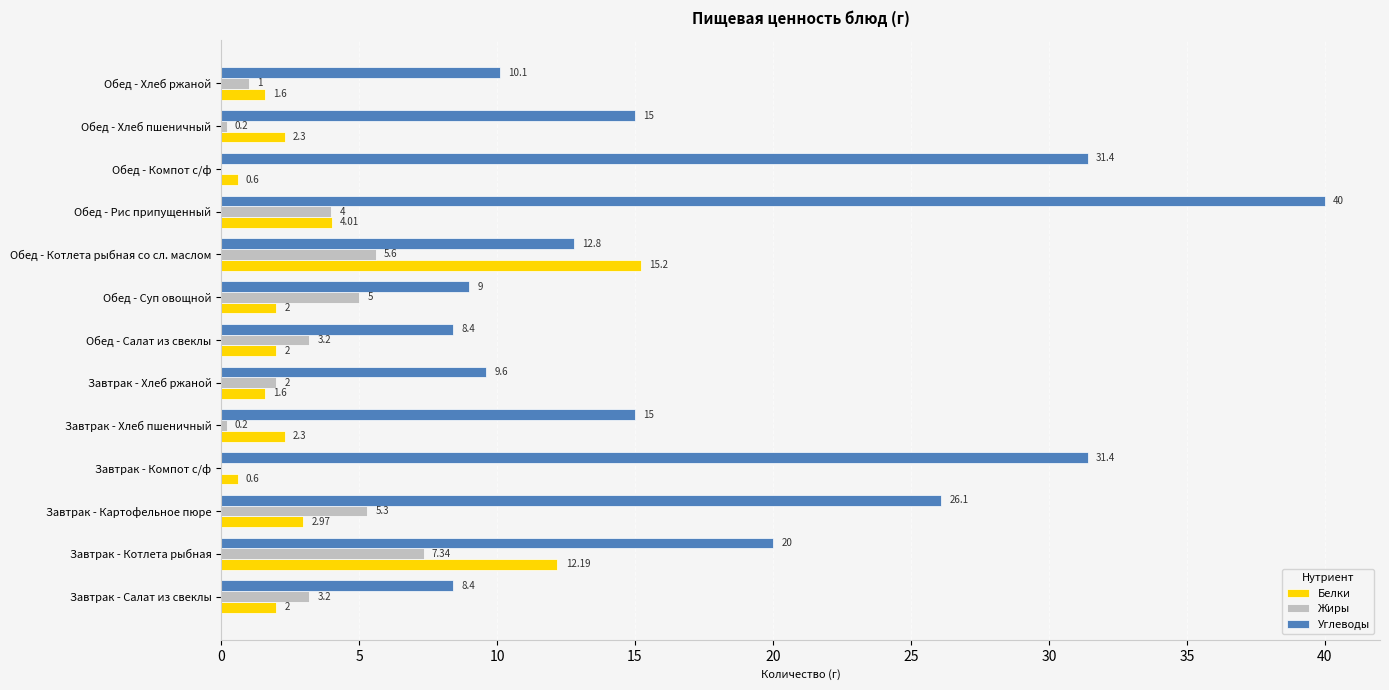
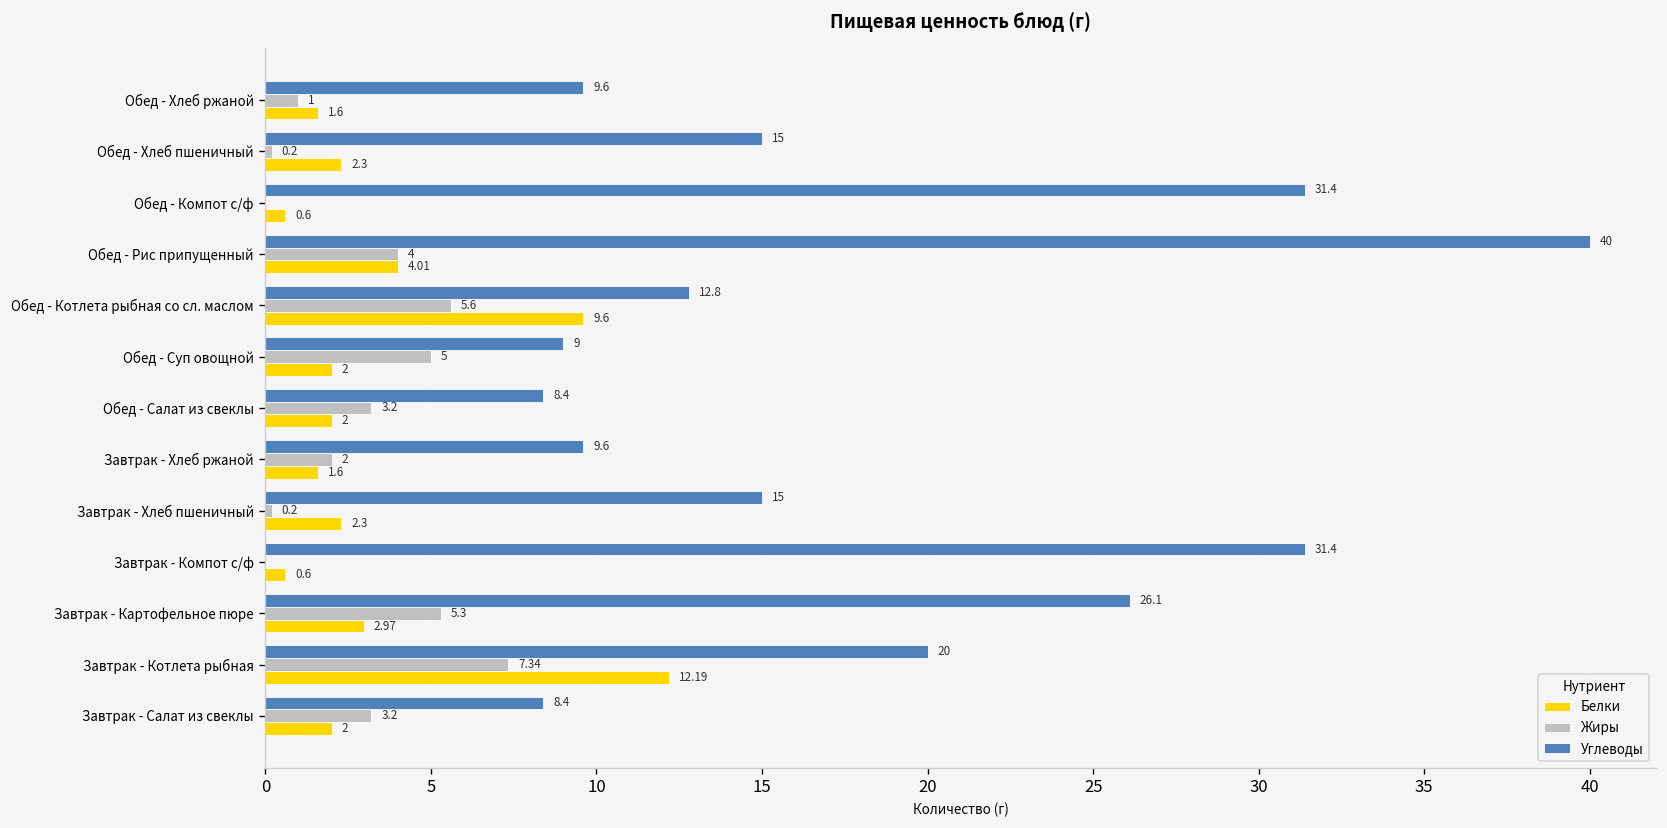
  {
    "Белки": {
      "Обед - Хлеб ржаной": 1.6,
      "Обед - Хлеб пшеничный": 2.3,
      "Обед - Компот с/ф": 0.6,
      "Обед - Рис припущенный": 4.01,
-     "Обед - Котлета рыбная со сл. маслом": 15.2,
+     "Обед - Котлета рыбная со сл. маслом": 9.6,
      "Обед - Суп овощной": 2,
      "Обед - Салат из свеклы": 2,
      "Завтрак - Хлеб ржаной": 1.6,
      "Завтрак - Хлеб пшеничный": 2.3,
      "Завтрак - Компот с/ф": 0.6,
      "Завтрак - Картофельное пюре": 2.97,
      "Завтрак - Котлета рыбная": 12.19,
      "Завтрак - Салат из свеклы": 2
    },
    "Жиры": {
      "Обед - Хлеб ржаной": 1,
      "Обед - Хлеб пшеничный": 0.2,
      "Обед - Рис припущенный": 4,
      "Обед - Котлета рыбная со сл. маслом": 5.6,
      "Обед - Суп овощной": 5,
      "Обед - Салат из свеклы": 3.2,
      "Завтрак - Хлеб ржаной": 2,
      "Завтрак - Хлеб пшеничный": 0.2,
      "Завтрак - Картофельное пюре": 5.3,
      "Завтрак - Котлета рыбная": 7.34,
      "Завтрак - Салат из свеклы": 3.2
    },
    "Углеводы": {
-     "Обед - Хлеб ржаной": 10.1,
+     "Обед - Хлеб ржаной": 9.6,
      "Обед - Хлеб пшеничный": 15,
      "Обед - Компот с/ф": 31.4,
      "Обед - Рис припущенный": 40,
      "Обед - Котлета рыбная со сл. маслом": 12.8,
      "Обед - Суп овощной": 9,
      "Обед - Салат из свеклы": 8.4,
      "Завтрак - Хлеб ржаной": 9.6,
      "Завтрак - Хлеб пшеничный": 15,
      "Завтрак - Компот с/ф": 31.4,
      "Завтрак - Картофельное пюре": 26.1,
      "Завтрак - Котлета рыбная": 20,
      "Завтрак - Салат из свеклы": 8.4
    }
  }
